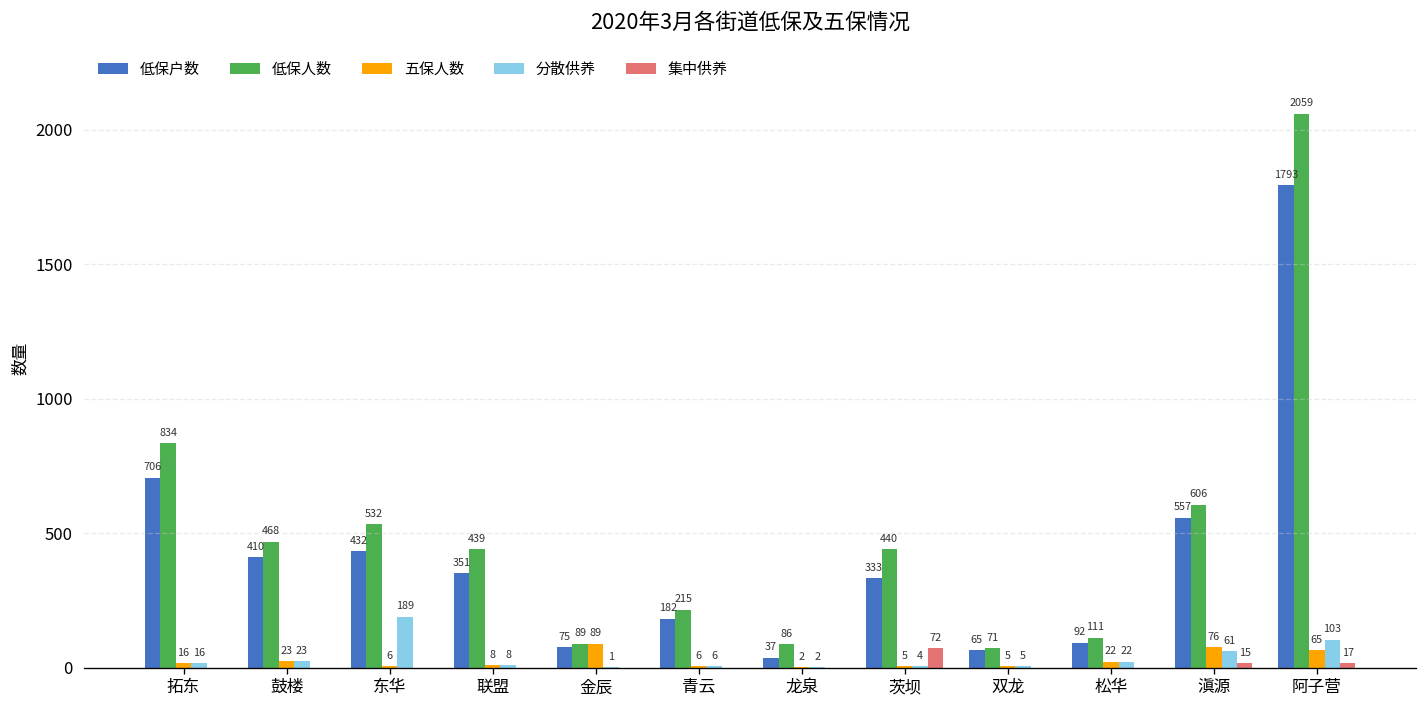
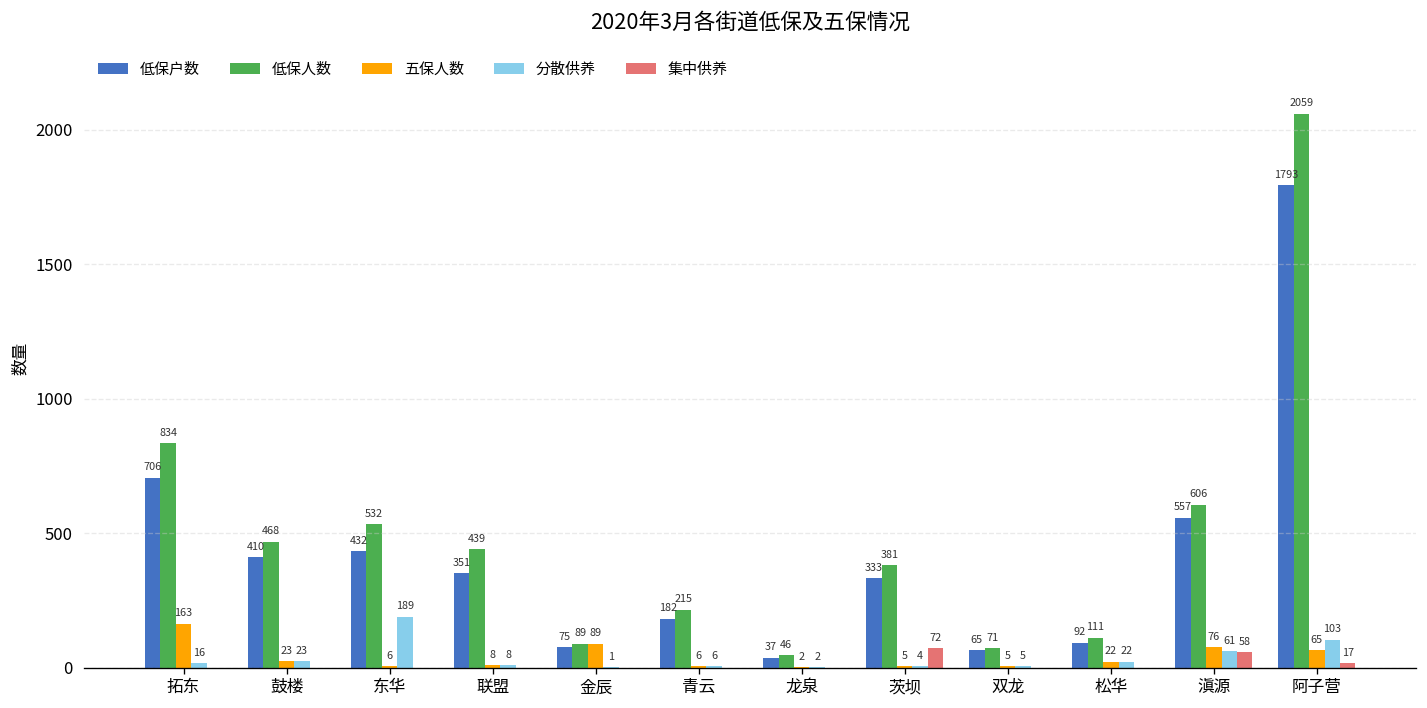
  {
    "低保户数": {
      "拓东": 706,
      "鼓楼": 410,
      "东华": 432,
      "联盟": 351,
      "金辰": 75,
      "青云": 182,
      "龙泉": 37,
      "茨坝": 333,
      "双龙": 65,
      "松华": 92,
      "滇源": 557,
      "阿子营": 1793
    },
    "低保人数": {
      "拓东": 834,
      "鼓楼": 468,
      "东华": 532,
      "联盟": 439,
      "金辰": 89,
      "青云": 215,
-     "龙泉": 86,
-     "茨坝": 440,
+     "龙泉": 46,
+     "茨坝": 381,
      "双龙": 71,
      "松华": 111,
      "滇源": 606,
      "阿子营": 2059
    },
    "五保人数": {
-     "拓东": 16,
+     "拓东": 163,
      "鼓楼": 23,
      "东华": 6,
      "联盟": 8,
      "金辰": 89,
      "青云": 6,
      "龙泉": 2,
      "茨坝": 5,
      "双龙": 5,
      "松华": 22,
      "滇源": 76,
      "阿子营": 65
    },
    "分散供养": {
      "拓东": 16,
      "鼓楼": 23,
      "东华": 189,
      "联盟": 8,
      "金辰": 1,
      "青云": 6,
      "龙泉": 2,
      "茨坝": 4,
      "双龙": 5,
      "松华": 22,
      "滇源": 61,
      "阿子营": 103
    },
    "集中供养": {
      "茨坝": 72,
-     "滇源": 15,
+     "滇源": 58,
      "阿子营": 17
    }
  }
